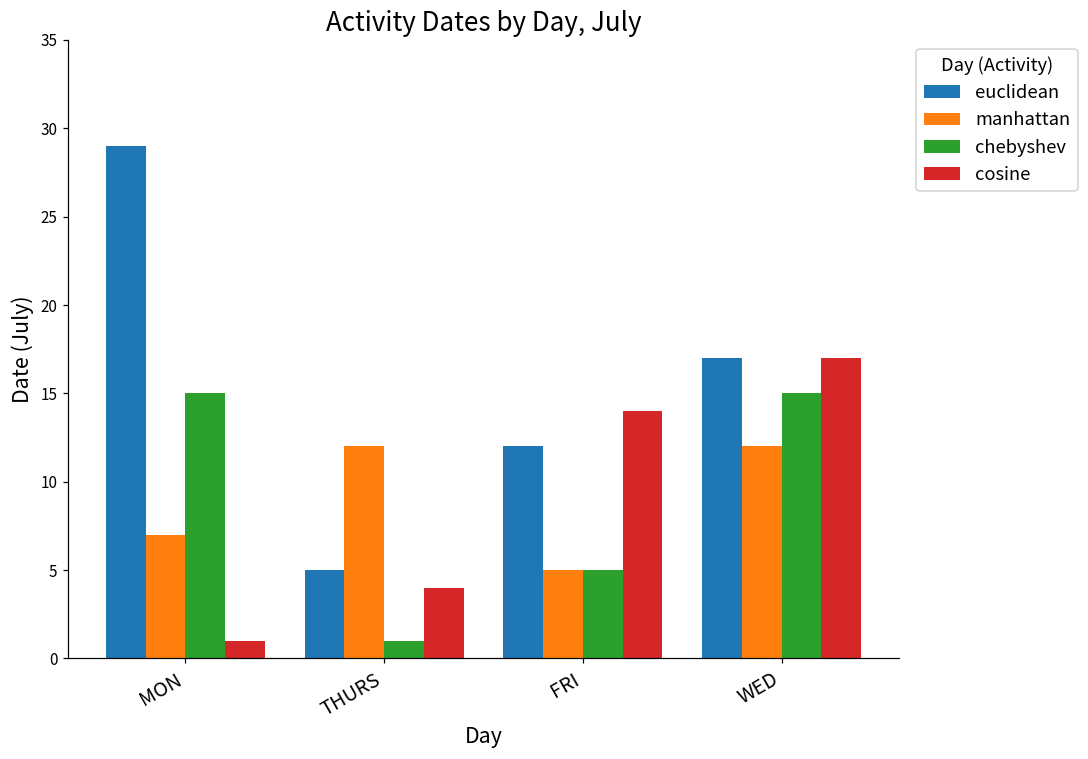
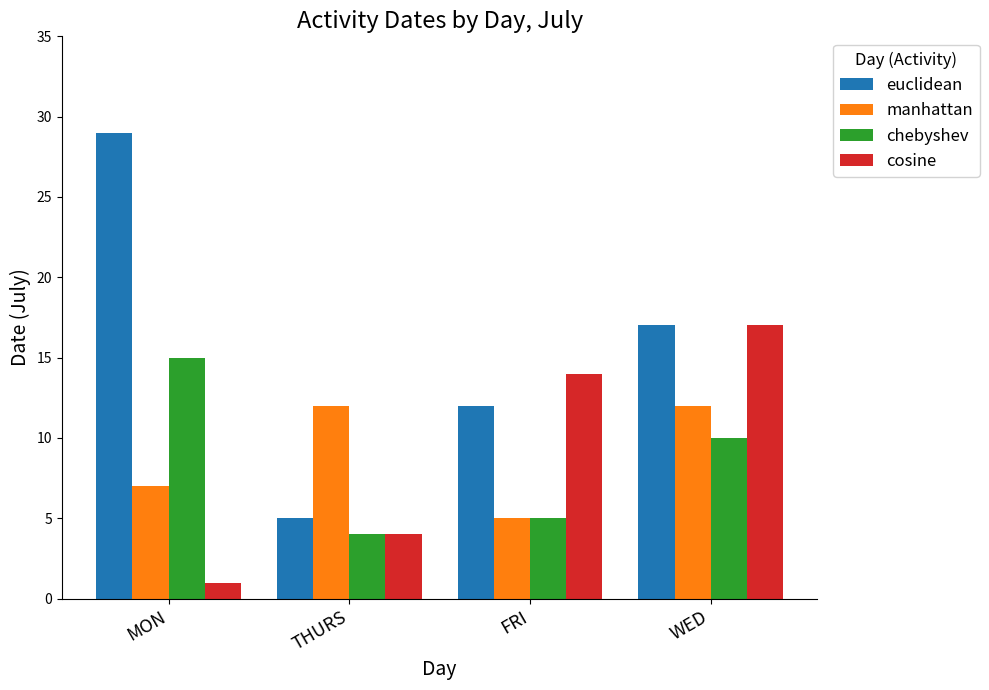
  {
    "euclidean": {
      "MON": 29,
      "THURS": 5,
      "FRI": 12,
      "WED": 17
    },
    "manhattan": {
      "MON": 7,
      "THURS": 12,
      "FRI": 5,
      "WED": 12
    },
    "chebyshev": {
      "MON": 15,
-     "THURS": 1,
+     "THURS": 4,
      "FRI": 5,
-     "WED": 15
+     "WED": 10
    },
    "cosine": {
      "MON": 1,
      "THURS": 4,
      "FRI": 14,
      "WED": 17
    }
  }
